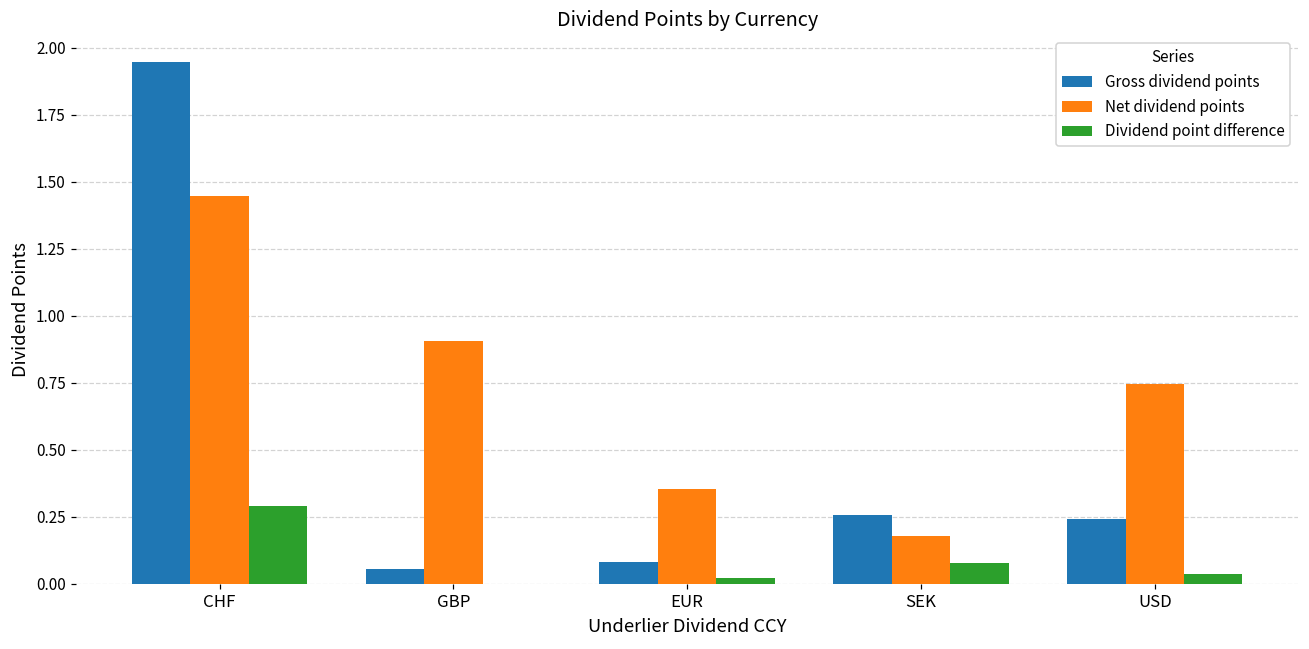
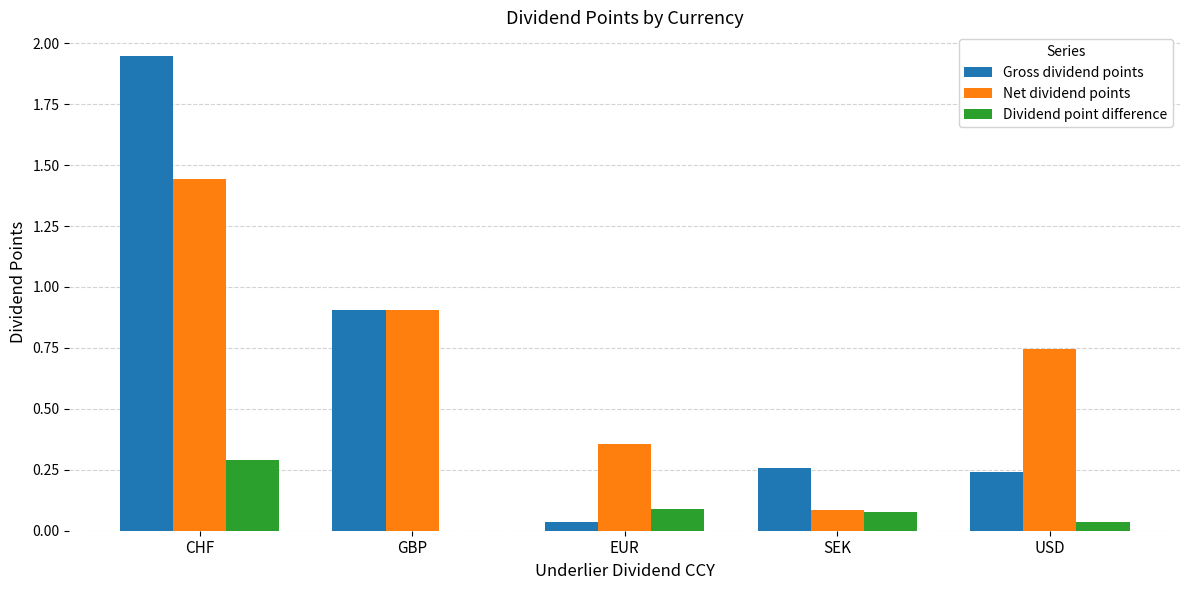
  {
    "Gross dividend points": {
      "CHF": 1.95,
-     "GBP": 0.05,
-     "EUR": 0.08,
+     "GBP": 0.91,
+     "EUR": 0.04,
      "SEK": 0.26,
      "USD": 0.24
    },
    "Net dividend points": {
      "CHF": 1.44,
      "GBP": 0.91,
      "EUR": 0.36,
-     "SEK": 0.18,
+     "SEK": 0.08,
      "USD": 0.75
    },
    "Dividend point difference": {
      "CHF": 0.29,
      "GBP": 0.00,
-     "EUR": 0.02,
+     "EUR": 0.09,
      "SEK": 0.08,
      "USD": 0.04
    }
  }
